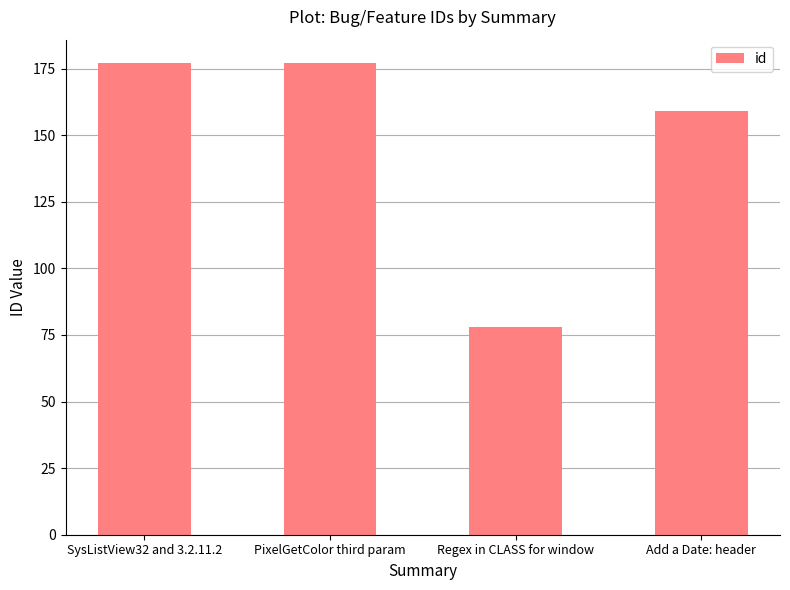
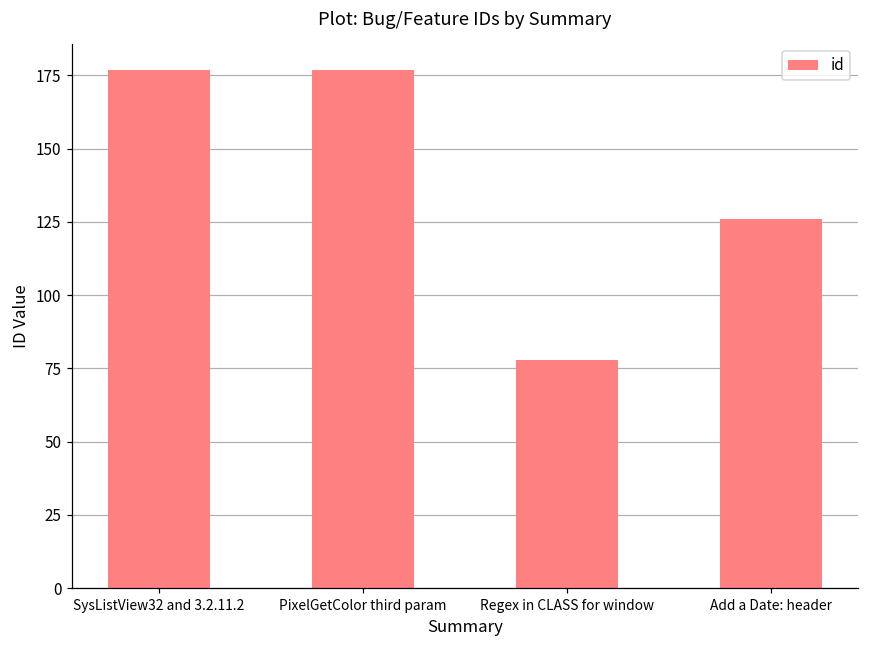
  {
    "SysListView32 and 3.2.11.2": 177,
    "PixelGetColor third param": 177,
    "Regex in CLASS for window": 78,
-   "Add a Date: header": 159
+   "Add a Date: header": 126
  }
